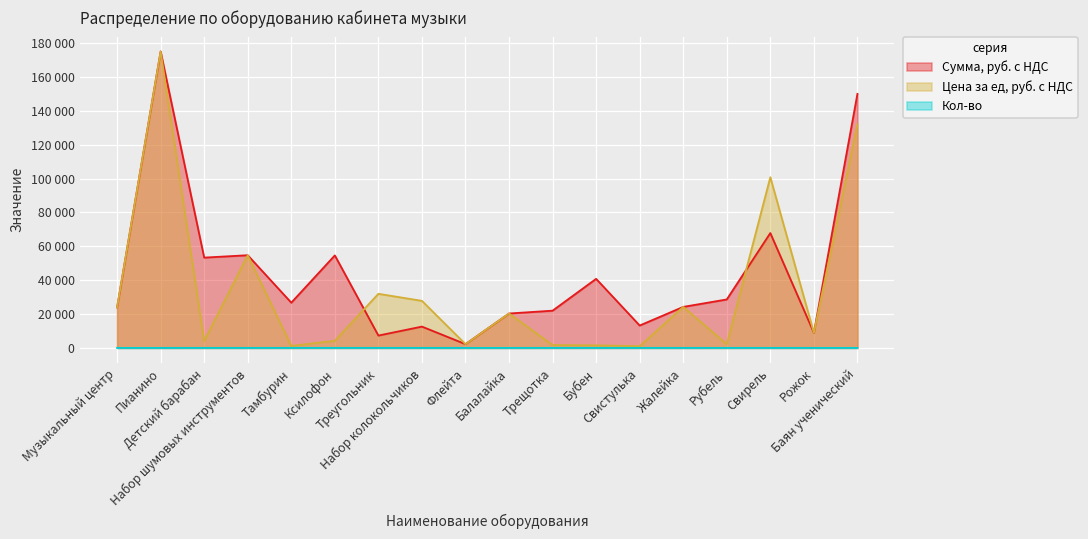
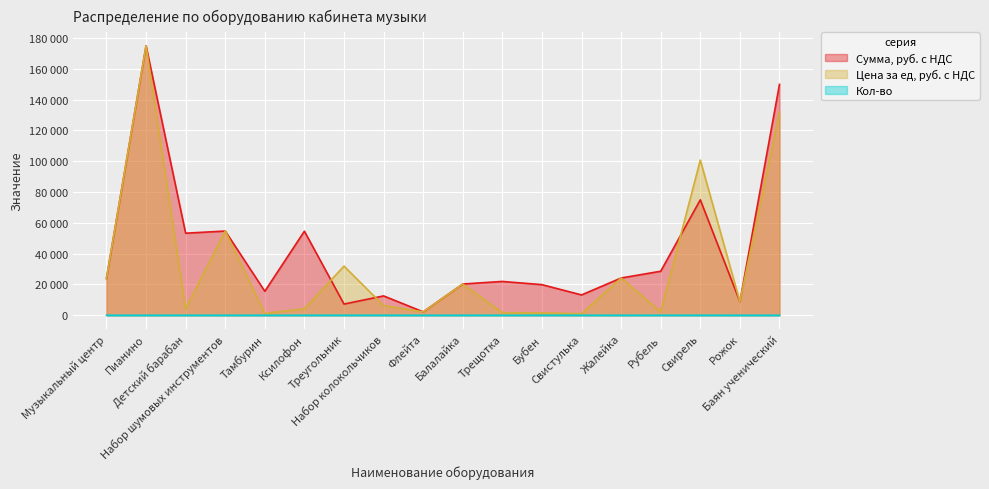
  {
    "Сумма, руб. с НДС": {
      "Детский барабан": 53000,
-     "Тамбурин": 27000,
+     "Тамбурин": 16000,
      "Ксилофон": 55000,
      "Треугольник": 7000,
      "Набор колокольчиков": 13000,
      "Трещотка": 22000,
-     "Бубен": 41000,
+     "Бубен": 20000,
      "Свистулька": 13000,
      "Рубель": 29000,
-     "Свирель": 68000,
+     "Свирель": 75000,
      "Баян ученический": 150000
    },
    "Цена за ед, руб. с НДС": {
      "Детский барабан": 4000,
      "Ксилофон": 4000,
      "Треугольник": 32000,
-     "Набор колокольчиков": 28000,
+     "Набор колокольчиков": 6000,
      "Рубель": 2000,
      "Свирель": 101000,
      "Баян ученический": 132000
    },
    "Кол-во": {
      "Музыкальный центр": 0,
      "Пианино": 0,
      "Детский барабан": 0,
      "Набор шумовых инструментов": 0,
      "Ксилофон": 0,
      "Треугольник": 0,
      "Набор колокольчиков": 0,
      "Флейта": 0,
      "Балалайка": 0,
      "Жалейка": 0,
      "Рубель": 0,
      "Свирель": 0,
      "Рожок": 0,
      "Баян ученический": 0
    }
  }
